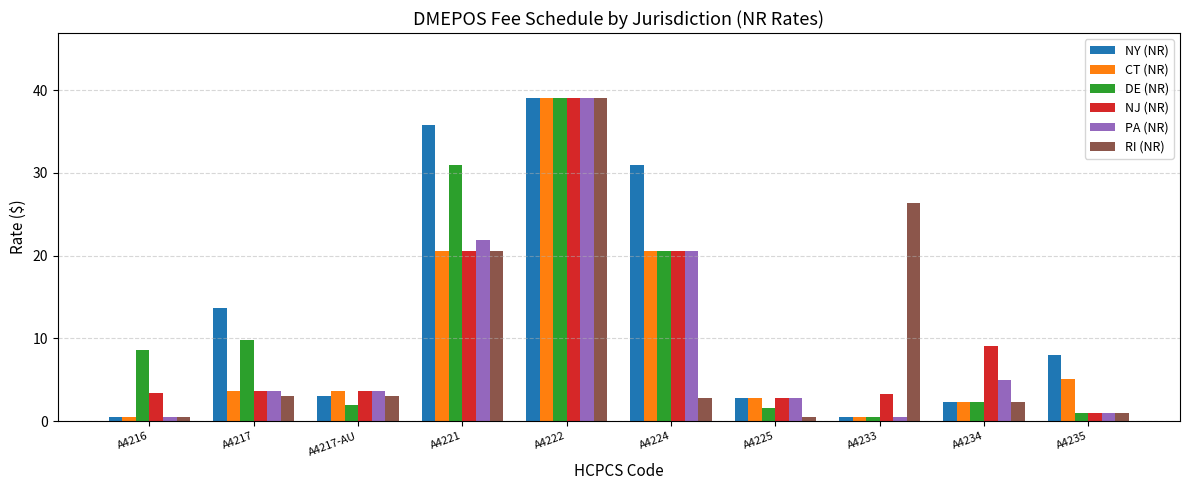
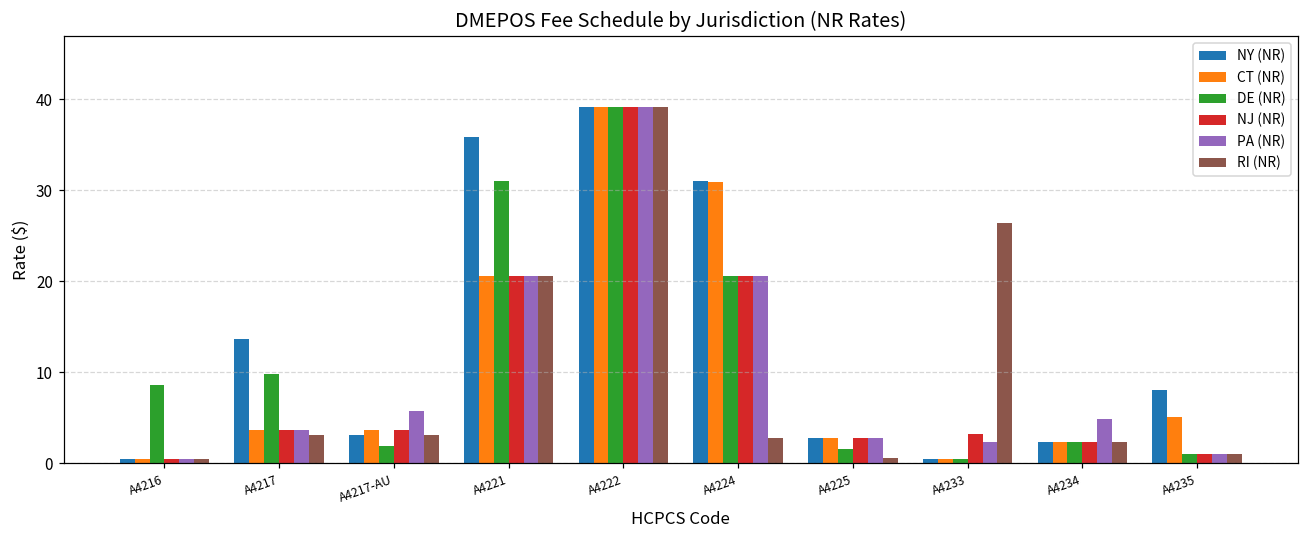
  {
    "NY (NR)": {
      "A4216": 0,
      "A4217": 14,
      "A4217-AU": 3,
      "A4221": 36,
      "A4222": 39,
      "A4224": 31,
      "A4225": 3,
      "A4233": 1,
      "A4234": 2,
      "A4235": 8
    },
    "CT (NR)": {
      "A4216": 1,
      "A4217": 4,
      "A4217-AU": 4,
      "A4221": 21,
      "A4222": 39,
-     "A4224": 21,
+     "A4224": 31,
      "A4225": 3,
      "A4233": 1,
      "A4234": 2,
      "A4235": 5
    },
    "DE (NR)": {
      "A4216": 9,
      "A4217": 10,
      "A4217-AU": 2,
      "A4221": 31,
      "A4222": 39,
      "A4224": 21,
      "A4225": 2,
      "A4233": 1,
      "A4234": 2,
      "A4235": 1
    },
    "NJ (NR)": {
-     "A4216": 3,
+     "A4216": 1,
      "A4217": 4,
      "A4217-AU": 4,
      "A4221": 21,
      "A4222": 39,
      "A4224": 21,
      "A4225": 3,
      "A4233": 3,
-     "A4234": 9,
+     "A4234": 2,
      "A4235": 1
    },
    "PA (NR)": {
      "A4216": 1,
      "A4217": 4,
-     "A4217-AU": 4,
-     "A4221": 22,
+     "A4217-AU": 6,
+     "A4221": 21,
      "A4222": 39,
      "A4224": 21,
      "A4225": 3,
-     "A4233": 1,
+     "A4233": 2,
      "A4234": 5,
      "A4235": 1
    },
    "RI (NR)": {
      "A4216": 0,
      "A4217": 3,
      "A4217-AU": 3,
      "A4221": 21,
      "A4222": 39,
      "A4224": 3,
      "A4225": 1,
      "A4233": 26,
      "A4234": 2,
      "A4235": 1
    }
  }
